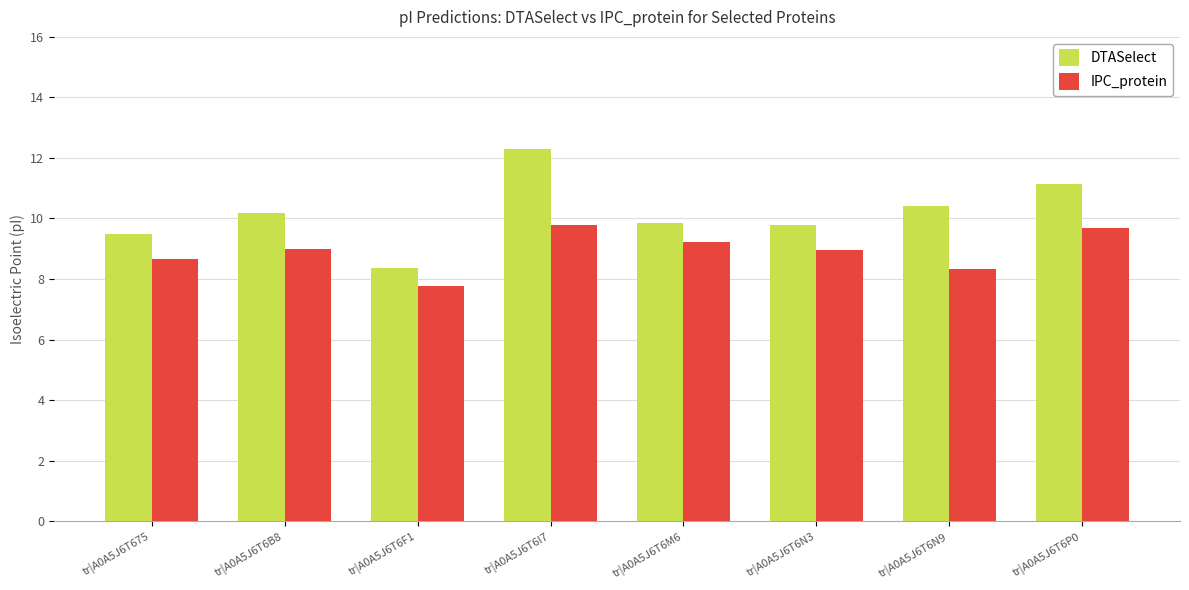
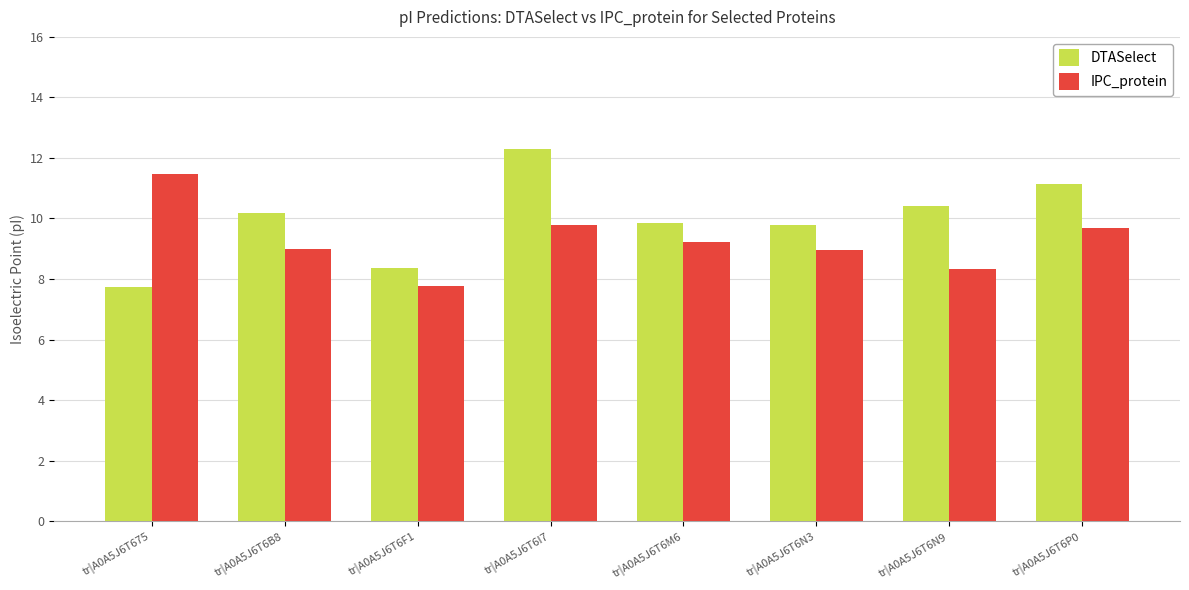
  {
    "DTASelect": {
-     "tr|A0A5J6T675": 9.5,
+     "tr|A0A5J6T675": 7.7,
      "tr|A0A5J6T6B8": 10.2,
      "tr|A0A5J6T6F1": 8.4,
      "tr|A0A5J6T6I7": 12.3,
      "tr|A0A5J6T6M6": 9.8,
      "tr|A0A5J6T6N3": 9.8,
      "tr|A0A5J6T6N9": 10.4,
      "tr|A0A5J6T6P0": 11.1
    },
    "IPC_protein": {
-     "tr|A0A5J6T675": 8.7,
+     "tr|A0A5J6T675": 11.5,
      "tr|A0A5J6T6B8": 9.0,
      "tr|A0A5J6T6F1": 7.8,
      "tr|A0A5J6T6I7": 9.8,
      "tr|A0A5J6T6M6": 9.2,
      "tr|A0A5J6T6N3": 9.0,
      "tr|A0A5J6T6N9": 8.3,
      "tr|A0A5J6T6P0": 9.7
    }
  }
